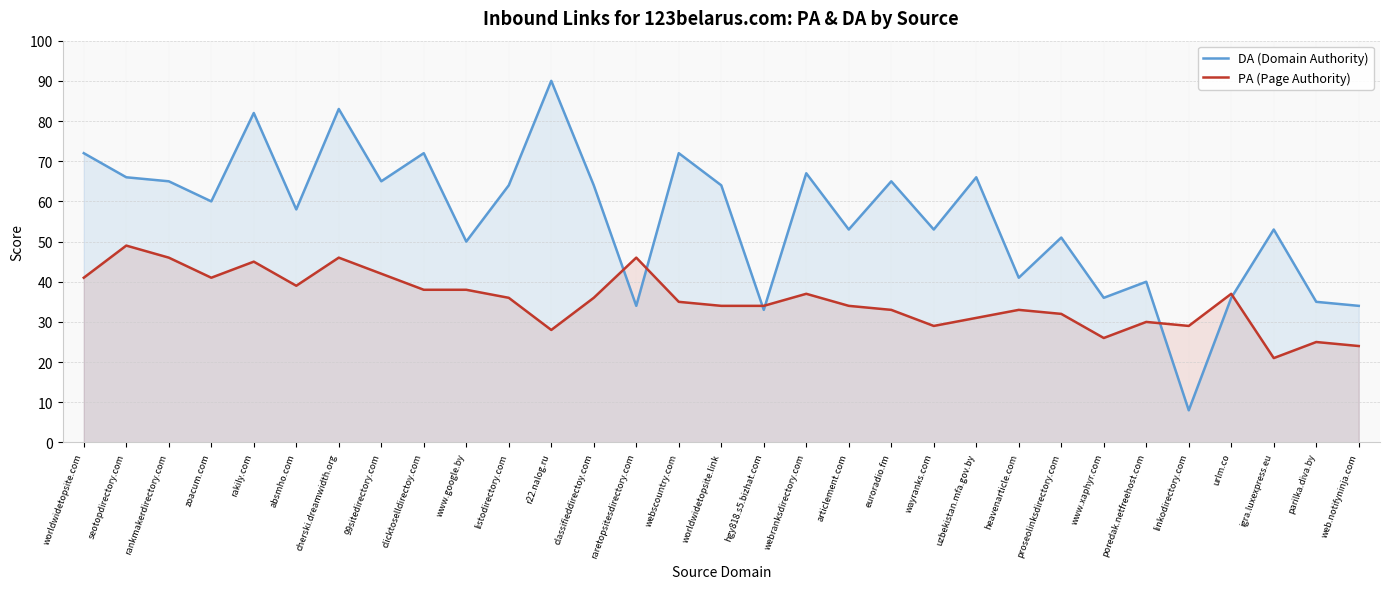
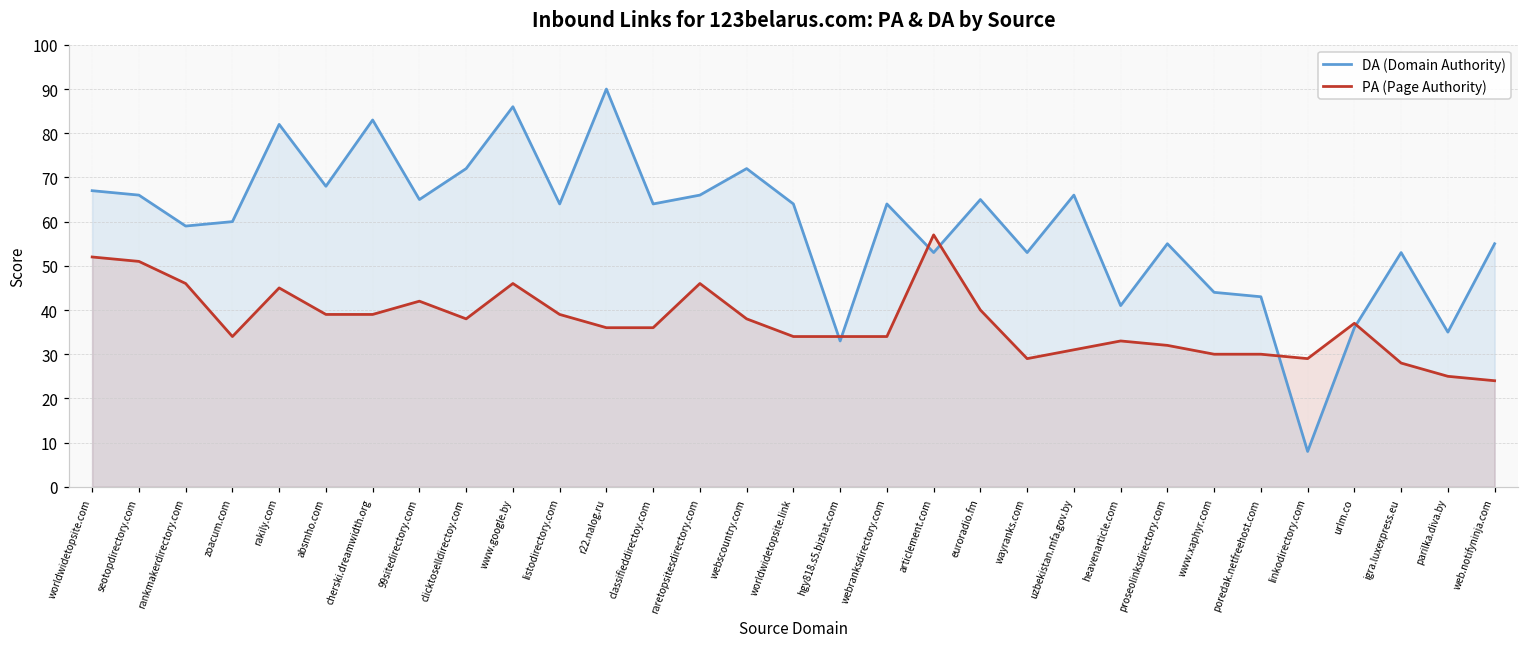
  {
    "DA (Domain Authority)": {
-     "worldwidetopsite.com": 72,
+     "worldwidetopsite.com": 67,
      "seotopdirectory.com": 66,
-     "rankmakerdirectory.com": 65,
+     "rankmakerdirectory.com": 59,
      "zoacum.com": 60,
      "rakily.com": 82,
-     "absmho.com": 58,
+     "absmho.com": 68,
      "cherski.dreamwidth.org": 83,
      "99sitedirectory.com": 65,
      "clicktoselldirectoy.com": 72,
-     "www.google.by": 50,
+     "www.google.by": 86,
      "listodirectory.com": 64,
      "r22.nalog.ru": 90,
      "classifieddirectoy.com": 64,
-     "raretopsitesdirectory.com": 34,
+     "raretopsitesdirectory.com": 66,
      "webscountry.com": 72,
      "worldwidetopsite.link": 64,
      "hgy818.s5.bizhat.com": 33,
-     "webranksdirectory.com": 67,
+     "webranksdirectory.com": 64,
      "articlement.com": 53,
      "euroradio.fm": 65,
      "wayranks.com": 53,
      "uzbekistan.mfa.gov.by": 66,
      "heavenarticle.com": 41,
-     "proseolinksdirectory.com": 51,
-     "www.xaphyr.com": 36,
-     "poredak.netfreehost.com": 40,
+     "proseolinksdirectory.com": 55,
+     "www.xaphyr.com": 44,
+     "poredak.netfreehost.com": 43,
      "linkodirectory.com": 8,
      "urlm.co": 36,
      "igra.luxexpress.eu": 53,
      "parilka.diva.by": 35,
-     "web.notifyninja.com": 34
+     "web.notifyninja.com": 55
    },
    "PA (Page Authority)": {
-     "worldwidetopsite.com": 41,
-     "seotopdirectory.com": 49,
+     "worldwidetopsite.com": 52,
+     "seotopdirectory.com": 51,
      "rankmakerdirectory.com": 46,
-     "zoacum.com": 41,
+     "zoacum.com": 34,
      "rakily.com": 45,
      "absmho.com": 39,
-     "cherski.dreamwidth.org": 46,
+     "cherski.dreamwidth.org": 39,
      "99sitedirectory.com": 42,
      "clicktoselldirectoy.com": 38,
-     "www.google.by": 38,
-     "listodirectory.com": 36,
-     "r22.nalog.ru": 28,
+     "www.google.by": 46,
+     "listodirectory.com": 39,
+     "r22.nalog.ru": 36,
      "classifieddirectoy.com": 36,
      "raretopsitesdirectory.com": 46,
-     "webscountry.com": 35,
+     "webscountry.com": 38,
      "worldwidetopsite.link": 34,
      "hgy818.s5.bizhat.com": 34,
-     "webranksdirectory.com": 37,
-     "articlement.com": 34,
-     "euroradio.fm": 33,
+     "webranksdirectory.com": 34,
+     "articlement.com": 57,
+     "euroradio.fm": 40,
      "wayranks.com": 29,
      "uzbekistan.mfa.gov.by": 31,
      "heavenarticle.com": 33,
      "proseolinksdirectory.com": 32,
-     "www.xaphyr.com": 26,
+     "www.xaphyr.com": 30,
      "poredak.netfreehost.com": 30,
      "linkodirectory.com": 29,
      "urlm.co": 37,
-     "igra.luxexpress.eu": 21,
+     "igra.luxexpress.eu": 28,
      "parilka.diva.by": 25,
      "web.notifyninja.com": 24
    }
  }
